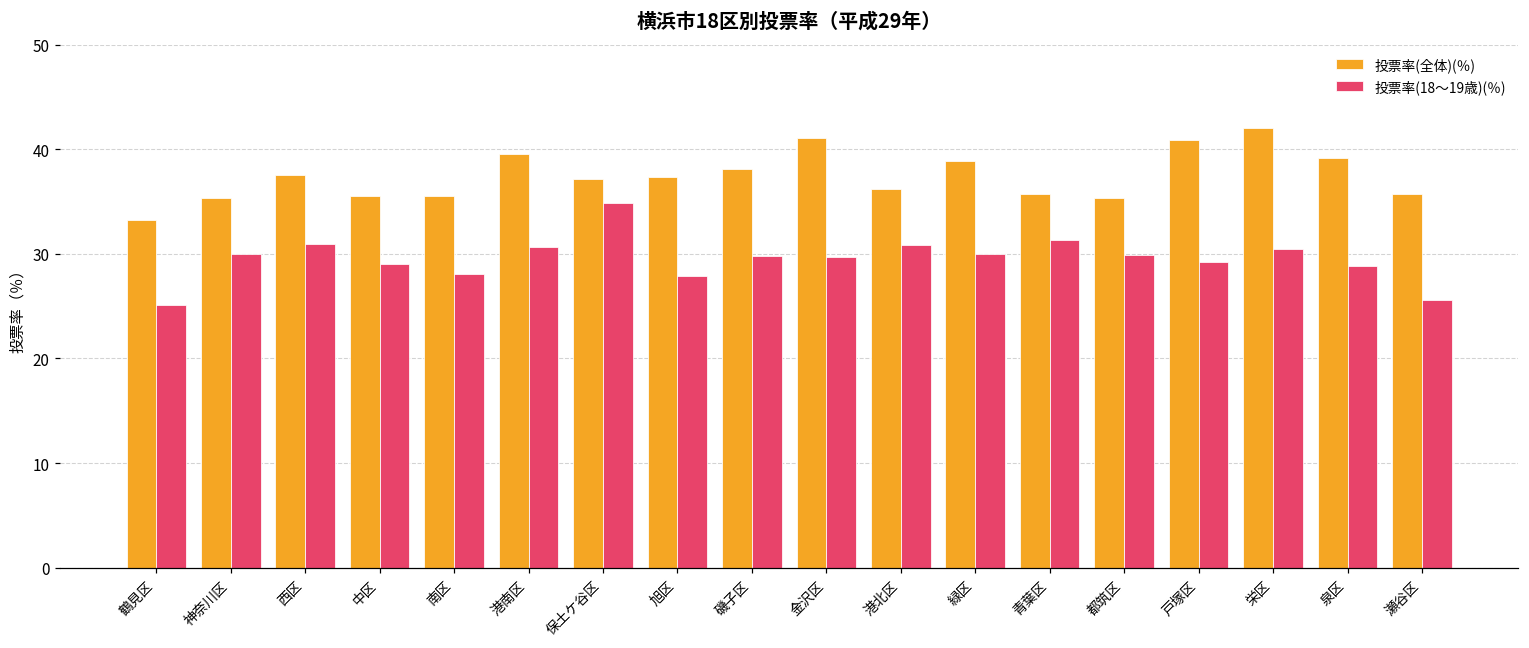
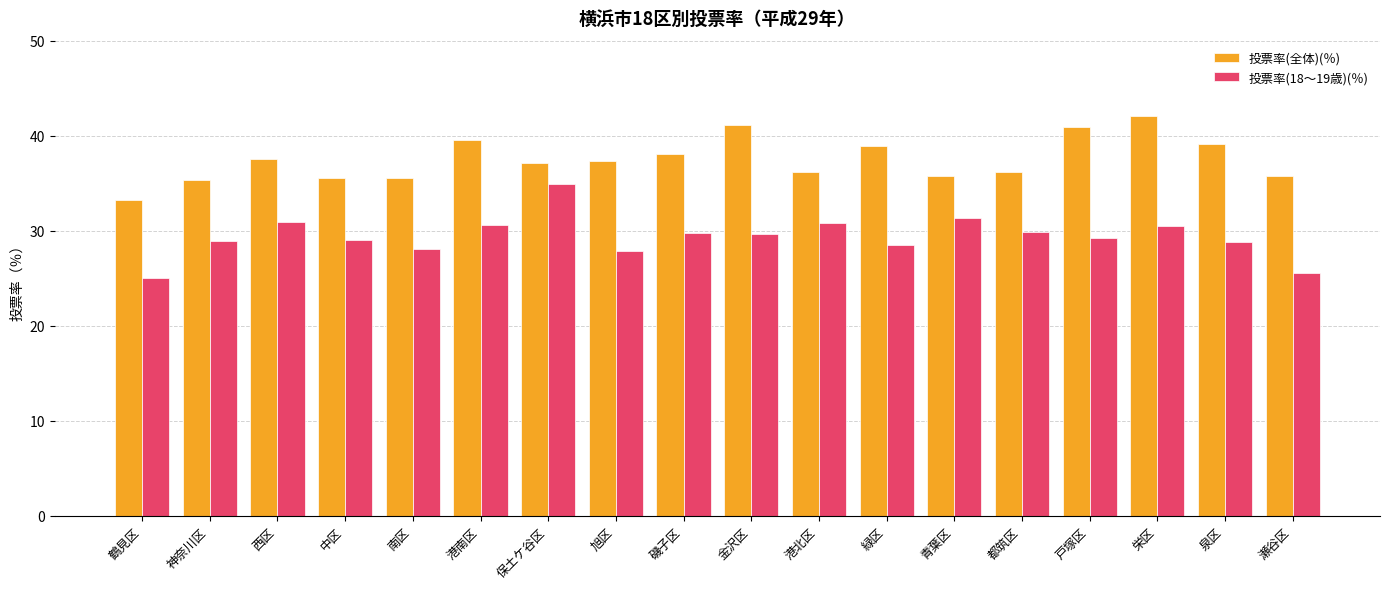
  {
    "投票率(全体)(％)": {
      "鶴見区": 33,
      "神奈川区": 35,
      "西区": 38,
      "中区": 36,
      "南区": 36,
      "港南区": 40,
      "保土ケ谷区": 37,
      "旭区": 37,
      "磯子区": 38,
      "金沢区": 41,
      "港北区": 36,
      "緑区": 39,
      "青葉区": 36,
-     "都筑区": 35,
+     "都筑区": 36,
      "戸塚区": 41,
      "栄区": 42,
      "泉区": 39,
      "瀬谷区": 36
    },
    "投票率(18～19歳)(％)": {
      "鶴見区": 25,
-     "神奈川区": 30,
+     "神奈川区": 29,
      "西区": 31,
      "中区": 29,
      "南区": 28,
      "港南区": 31,
      "保土ケ谷区": 35,
      "旭区": 28,
      "磯子区": 30,
      "金沢区": 30,
      "港北区": 31,
-     "緑区": 30,
+     "緑区": 29,
      "青葉区": 31,
      "都筑区": 30,
      "戸塚区": 29,
      "栄区": 31,
      "泉区": 29,
      "瀬谷区": 26
    }
  }
